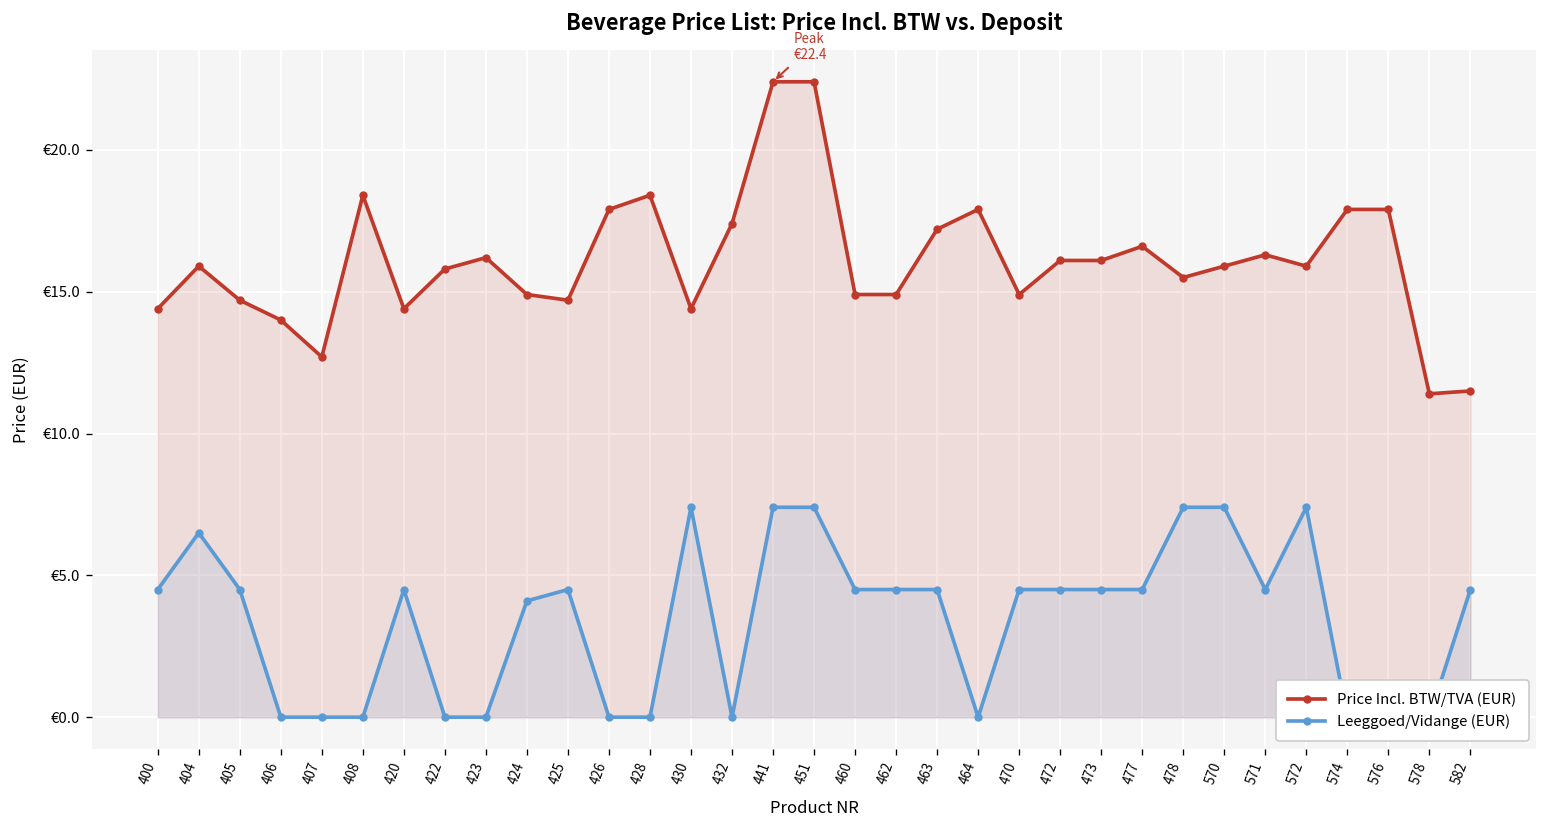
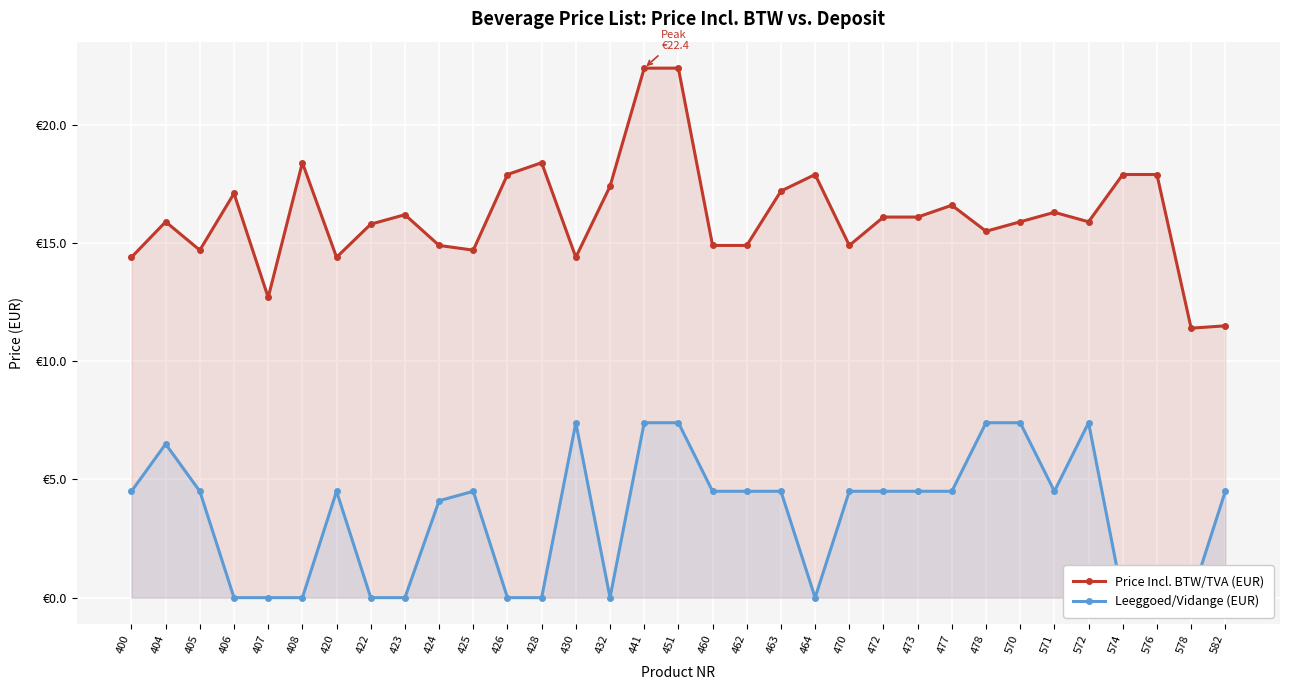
  {
    "Price Incl. BTW/TVA (EUR)": {
      "400": "€14.4",
      "404": "€15.9",
      "405": "€14.7",
-     "406": "€14.0",
+     "406": "€17.1",
      "407": "€12.7",
      "408": "€18.4",
      "420": "€14.4",
      "422": "€15.8",
      "423": "€16.2",
      "424": "€14.9",
      "425": "€14.7",
      "426": "€17.9",
      "428": "€18.4",
      "430": "€14.4",
      "432": "€17.4",
      "460": "€14.9",
      "462": "€14.9",
      "463": "€17.2",
      "464": "€17.9",
      "470": "€14.9",
      "472": "€16.1",
      "473": "€16.1",
      "477": "€16.6",
      "478": "€15.5",
      "570": "€15.9",
      "571": "€16.3",
      "572": "€15.9",
      "574": "€17.9",
      "576": "€17.9",
      "578": "€11.4",
      "582": "€11.5"
    },
    "Leeggoed/Vidange (EUR)": {
      "400": "€4.5",
      "404": "€6.5",
      "405": "€4.5",
      "406": "€0.0",
      "407": "€0.0",
      "408": "€0.0",
      "420": "€4.5",
      "422": "€0.0",
      "423": "€0.0",
      "424": "€4.1",
      "425": "€4.5",
      "426": "€0.0",
      "428": "€0.0",
      "430": "€7.4",
      "432": "€0.0",
      "441": "€7.4",
      "451": "€7.4",
      "460": "€4.5",
      "462": "€4.5",
      "463": "€4.5",
      "464": "€0.0",
      "470": "€4.5",
      "472": "€4.5",
      "473": "€4.5",
      "477": "€4.5",
      "478": "€7.4",
      "570": "€7.4",
      "571": "€4.5",
      "572": "€7.4",
      "582": "€4.5"
    }
  }
